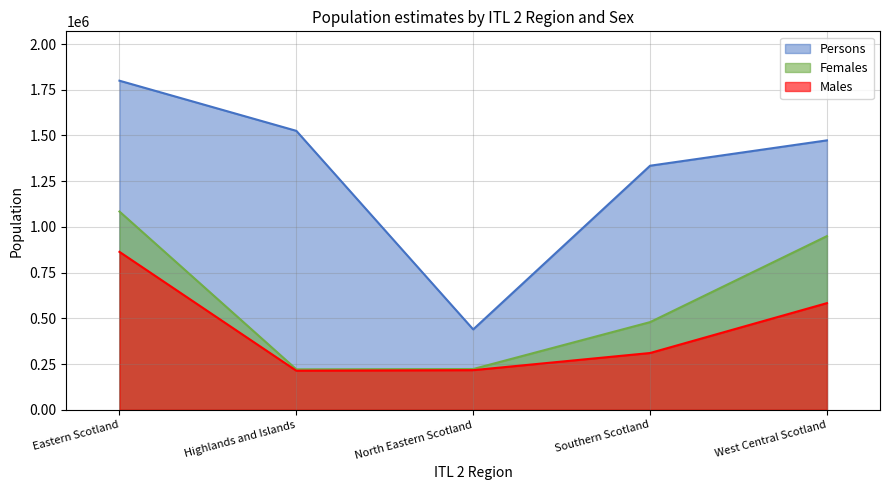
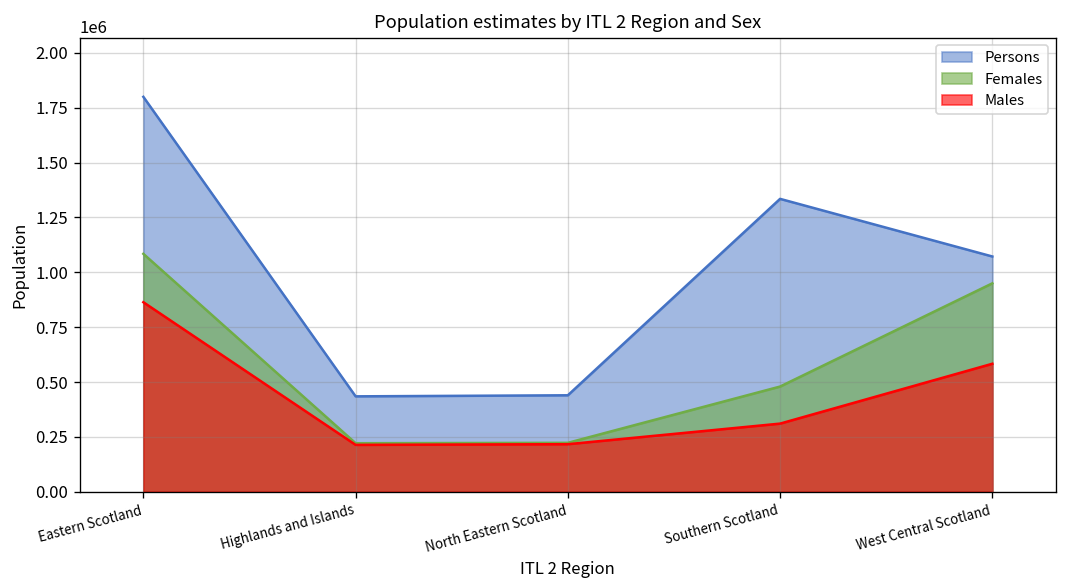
  {
    "Persons": {
      "Eastern Scotland": 1800000,
-     "Highlands and Islands": 1530000,
+     "Highlands and Islands": 430000,
      "North Eastern Scotland": 440000,
      "Southern Scotland": 1330000,
-     "West Central Scotland": 1470000
+     "West Central Scotland": 1070000
    },
    "Females": {
      "Eastern Scotland": 1080000,
      "Southern Scotland": 480000,
      "West Central Scotland": 950000
    },
    "Males": {
      "Eastern Scotland": 860000,
      "Southern Scotland": 310000,
      "West Central Scotland": 580000
    }
  }
